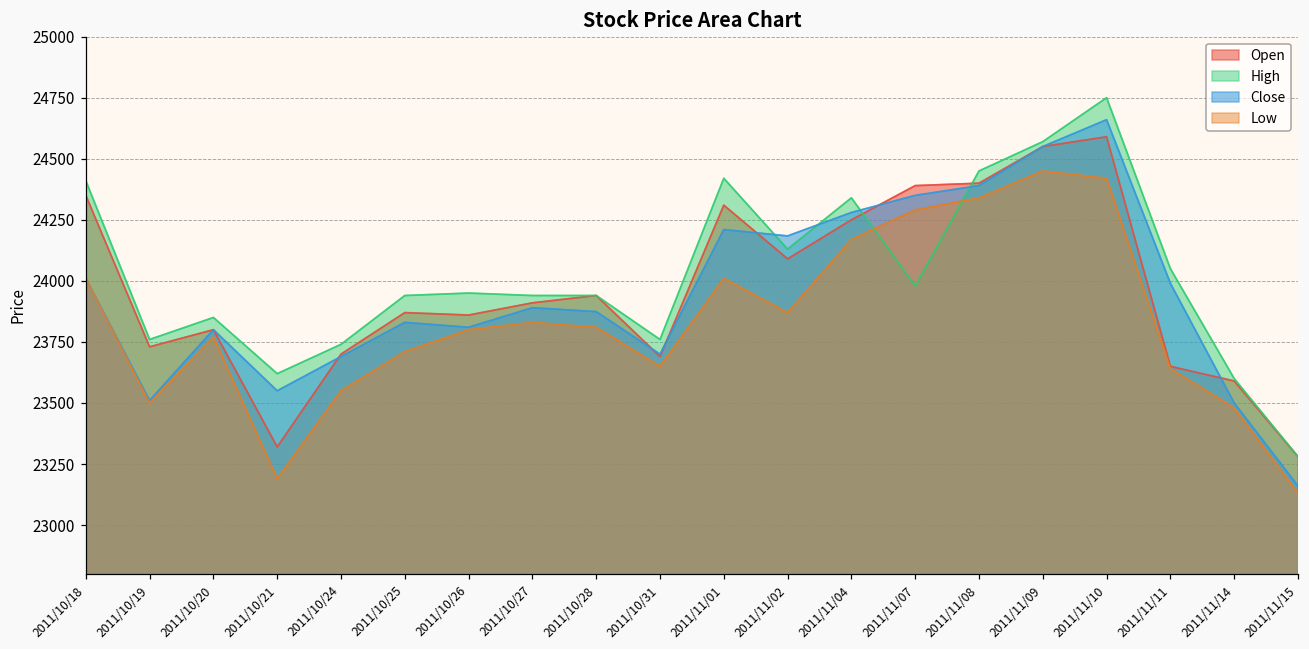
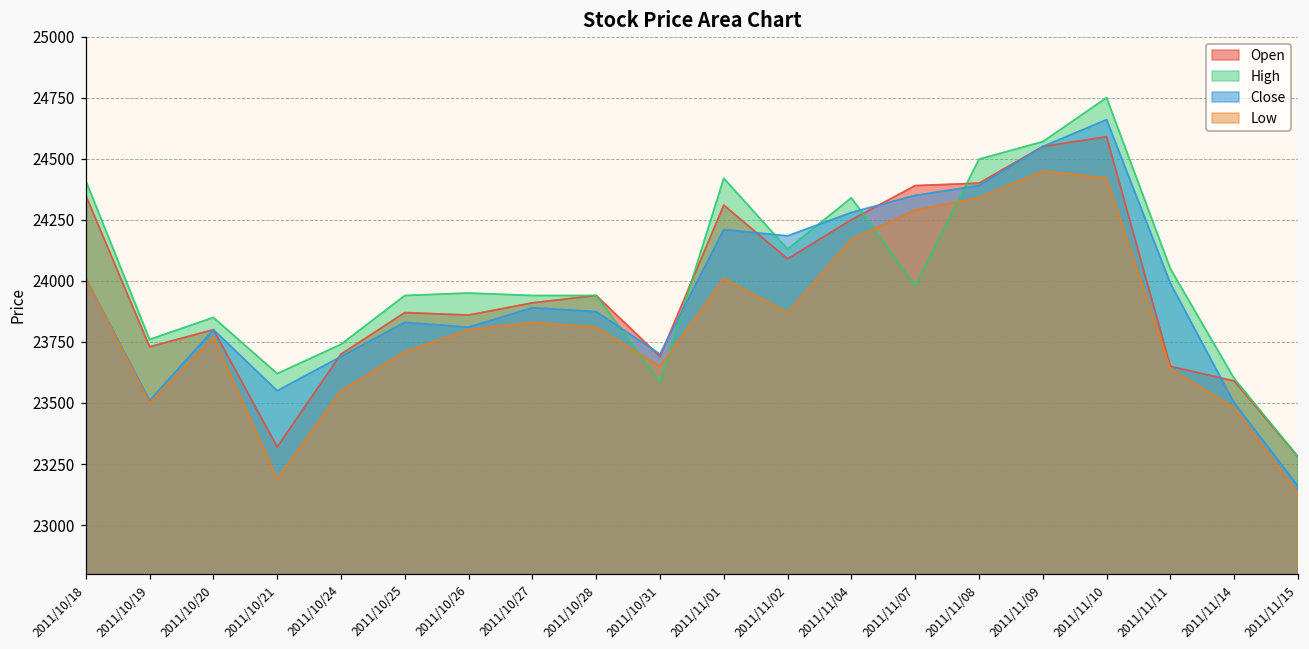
  {
    "High": {
      "2011/10/18": 24410,
      "2011/10/19": 23760,
      "2011/10/20": 23850,
      "2011/10/21": 23620,
      "2011/10/24": 23740,
      "2011/10/25": 23940,
      "2011/10/26": 23950,
      "2011/10/27": 23940,
-     "2011/10/31": 23760,
+     "2011/10/31": 23590,
      "2011/11/01": 24420,
      "2011/11/02": 24130,
      "2011/11/04": 24340,
      "2011/11/07": 23980,
-     "2011/11/08": 24450,
+     "2011/11/08": 24500,
      "2011/11/09": 24570,
      "2011/11/10": 24750,
      "2011/11/11": 24050
    },
    "Close": {
      "2011/10/21": 23550,
      "2011/10/25": 23830,
      "2011/10/27": 23890,
      "2011/10/28": 23870,
      "2011/11/01": 24210,
      "2011/11/02": 24180,
      "2011/11/04": 24280,
      "2011/11/07": 24350,
      "2011/11/10": 24660,
      "2011/11/11": 23990,
      "2011/11/14": 23500,
      "2011/11/15": 23160
    }
  }
